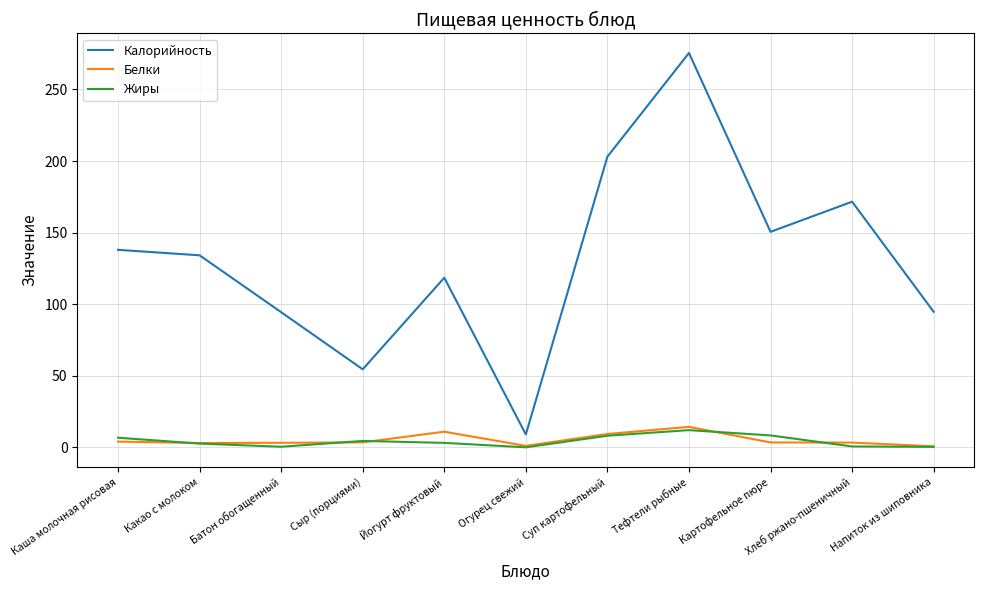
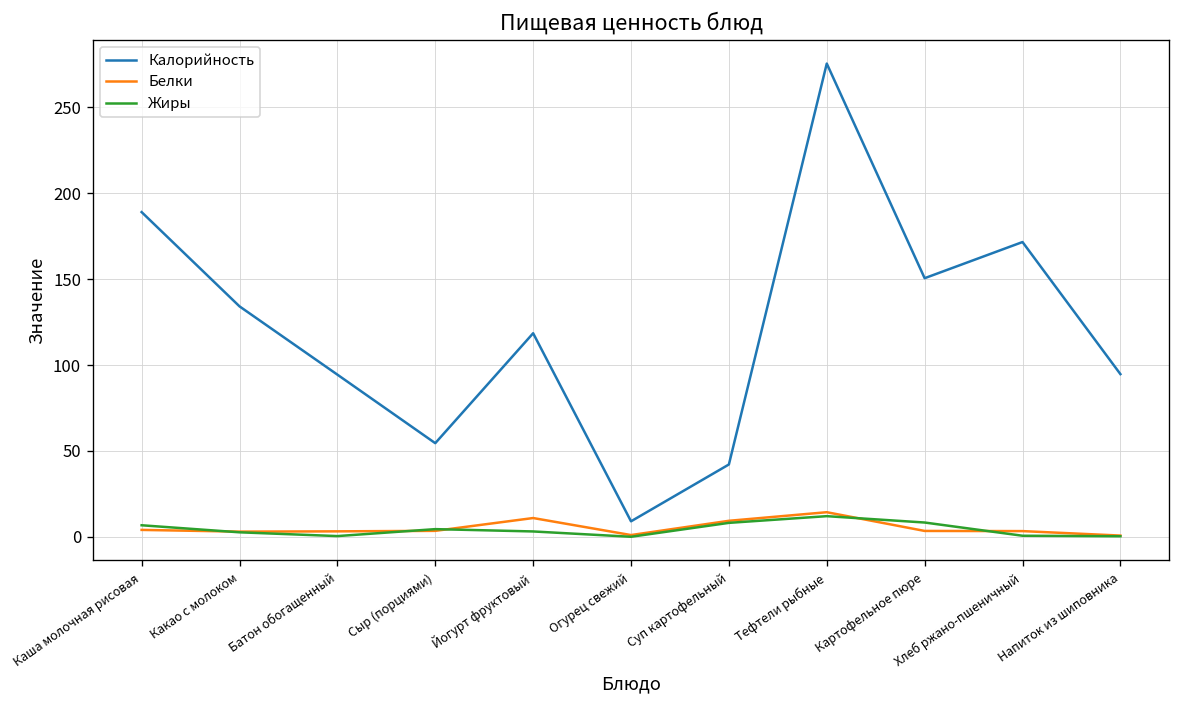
  {
    "Калорийность": {
-     "Каша молочная рисовая": 138,
+     "Каша молочная рисовая": 189,
      "Какао с молоком": 134,
      "Батон обогащенный": 94,
      "Сыр (порциями)": 55,
      "Йогурт фруктовый": 119,
      "Огурец свежий": 9,
-     "Суп картофельный": 203,
+     "Суп картофельный": 42,
      "Тефтели рыбные": 276,
      "Картофельное пюре": 151,
      "Хлеб ржано-пшеничный": 172,
      "Напиток из шиповника": 95
    },
    "Белки": {
      "Каша молочная рисовая": 4,
      "Батон обогащенный": 3,
      "Йогурт фруктовый": 11,
      "Тефтели рыбные": 14,
      "Картофельное пюре": 3,
      "Хлеб ржано-пшеничный": 3
    },
    "Жиры": {
      "Каша молочная рисовая": 7,
      "Батон обогащенный": 0,
      "Йогурт фруктовый": 3,
      "Тефтели рыбные": 12,
      "Картофельное пюре": 8,
      "Хлеб ржано-пшеничный": 1
    }
  }
